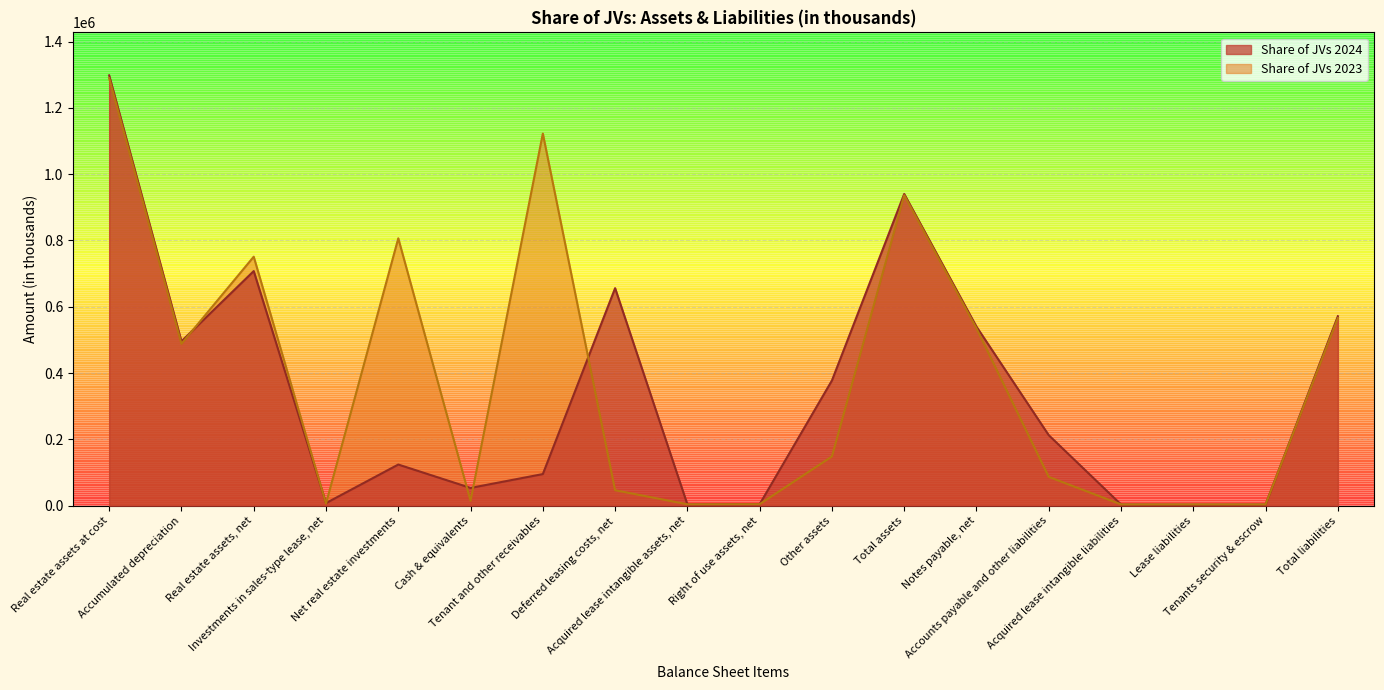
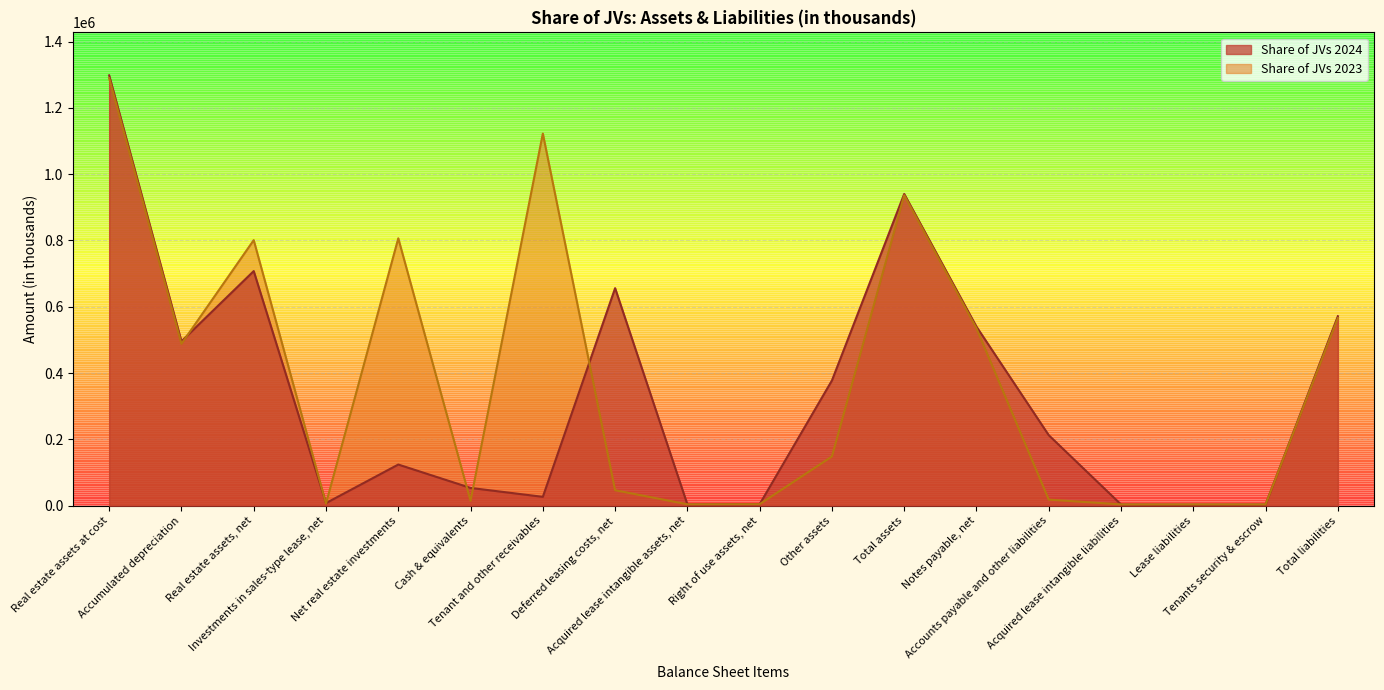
  {
    "Share of JVs 2024": {
      "Real estate assets at cost": 1300000,
      "Real estate assets, net": 710000,
      "Net real estate investments": 120000,
      "Cash & equivalents": 50000,
-     "Tenant and other receivables": 100000,
+     "Tenant and other receivables": 30000,
      "Deferred leasing costs, net": 660000,
      "Other assets": 380000,
      "Accounts payable and other liabilities": 210000
    },
    "Share of JVs 2023": {
      "Real estate assets at cost": 1290000,
-     "Real estate assets, net": 750000,
+     "Real estate assets, net": 800000,
      "Net real estate investments": 810000,
      "Cash & equivalents": 10000,
      "Tenant and other receivables": 1120000,
      "Deferred leasing costs, net": 50000,
      "Other assets": 150000,
-     "Accounts payable and other liabilities": 90000
+     "Accounts payable and other liabilities": 20000
    }
  }
